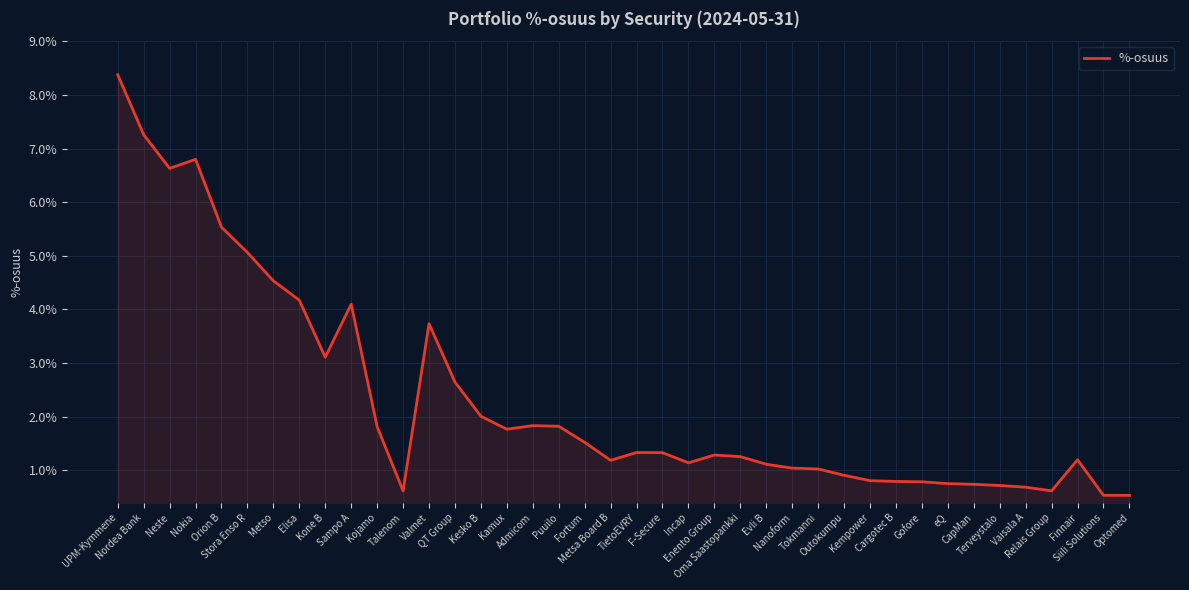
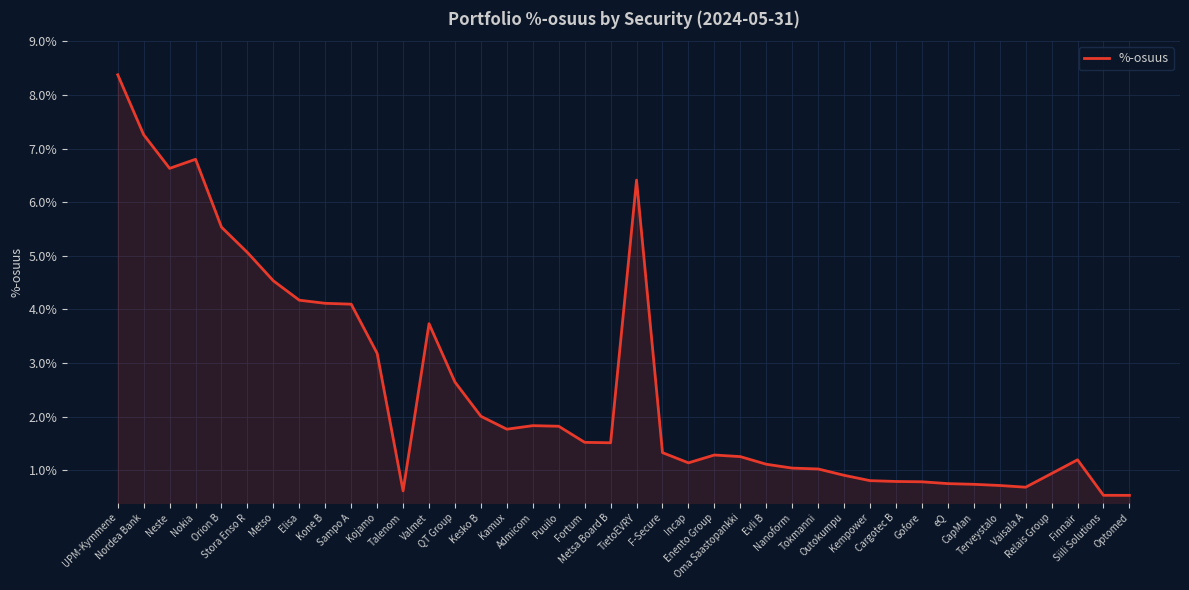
  {
    "UPM-Kymmene": "8.4%",
    "Nordea Bank": "7.3%",
    "Neste": "6.6%",
    "Nokia": "6.8%",
    "Orion B": "5.5%",
    "Stora Enso R": "5.1%",
    "Metso": "4.5%",
    "Elisa": "4.2%",
-   "Kone B": "3.1%",
+   "Kone B": "4.1%",
    "Sampo A": "4.1%",
-   "Kojamo": "1.8%",
+   "Kojamo": "3.2%",
    "Talenom": "0.6%",
    "Valmet": "3.7%",
    "QT Group": "2.6%",
    "Kesko B": "2.0%",
    "Kamux": "1.8%",
    "Admicom": "1.8%",
    "Puuilo": "1.8%",
    "Fortum": "1.5%",
-   "Metsa Board B": "1.2%",
-   "TietoEVRY": "1.3%",
+   "Metsa Board B": "1.5%",
+   "TietoEVRY": "6.4%",
    "F-Secure": "1.3%",
    "Incap": "1.1%",
    "Enento Group": "1.3%",
    "Oma Saastopankki": "1.3%",
    "Evli B": "1.1%",
    "Nanoform": "1.0%",
    "Tokmanni": "1.0%",
    "Outokumpu": "0.9%",
    "Kempower": "0.8%",
    "Cargotec B": "0.8%",
    "Gofore": "0.8%",
    "eQ": "0.8%",
    "CapMan": "0.7%",
    "Terveystalo": "0.7%",
    "Vaisala A": "0.7%",
-   "Relais Group": "0.6%",
+   "Relais Group": "0.9%",
    "Finnair": "1.2%",
    "Siili Solutions": "0.5%",
    "Optomed": "0.5%"
  }
